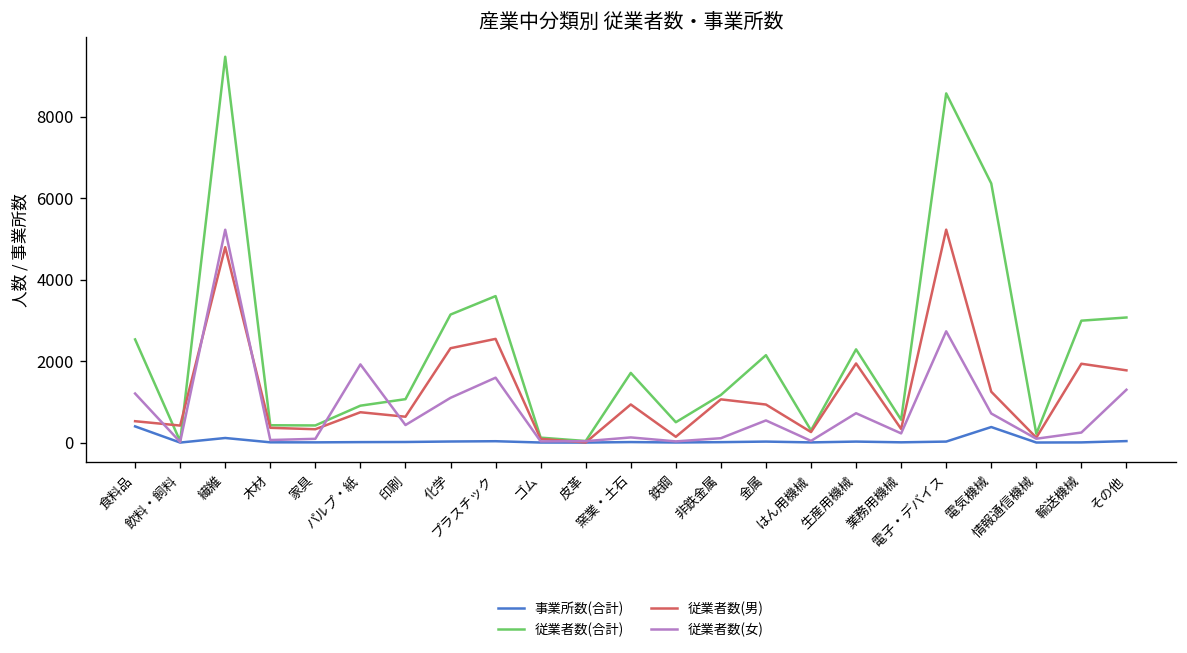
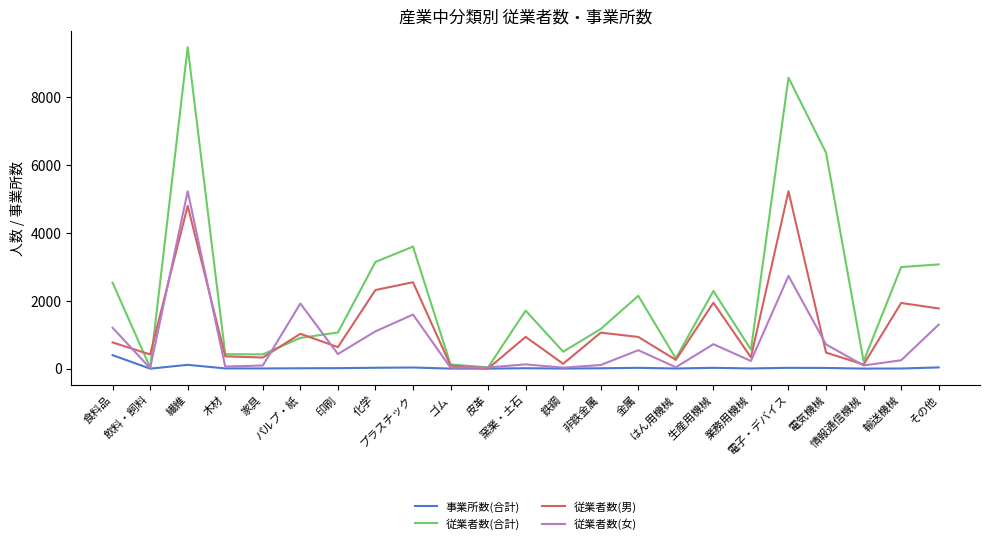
  {
    "事業所数(合計)": {
      "食料品": 400,
      "繊維": 100,
      "家具": 0,
      "パルプ・紙": 0,
      "印刷": 0,
      "化学": 0,
      "プラスチック": 0,
      "窯業・土石": 0,
      "非鉄金属": 0,
      "金属": 0,
      "生産用機械": 0,
      "業務用機械": 0,
      "電子・デバイス": 0,
-     "電気機械": 400,
+     "電気機械": 0,
      "情報通信機械": 0,
      "輸送機械": 0,
      "その他": 0
    },
    "従業者数(合計)": {
      "食料品": 2500,
      "繊維": 9500,
      "家具": 400,
      "パルプ・紙": 900,
      "印刷": 1100,
      "化学": 3100,
      "プラスチック": 3600,
      "窯業・土石": 1700,
      "鉄鋼": 500,
      "非鉄金属": 1200,
      "金属": 2100,
      "生産用機械": 2300,
      "業務用機械": 600,
      "電子・デバイス": 8600,
      "電気機械": 6400,
      "情報通信機械": 200,
      "輸送機械": 3000,
      "その他": 3100
    },
    "従業者数(男)": {
-     "食料品": 500,
+     "食料品": 800,
      "飲料・飼料": 400,
      "繊維": 4800,
      "家具": 300,
-     "パルプ・紙": 700,
+     "パルプ・紙": 1000,
      "印刷": 600,
      "化学": 2300,
      "プラスチック": 2500,
      "窯業・土石": 900,
      "鉄鋼": 100,
      "非鉄金属": 1100,
      "金属": 900,
      "生産用機械": 1900,
      "業務用機械": 300,
      "電子・デバイス": 5200,
-     "電気機械": 1200,
+     "電気機械": 500,
      "輸送機械": 1900,
      "その他": 1800
    },
    "従業者数(女)": {
      "食料品": 1200,
      "繊維": 5200,
      "家具": 100,
      "パルプ・紙": 1900,
      "印刷": 400,
      "化学": 1100,
      "プラスチック": 1600,
      "窯業・土石": 100,
      "非鉄金属": 100,
      "金属": 500,
      "生産用機械": 700,
      "業務用機械": 200,
      "電子・デバイス": 2700,
      "電気機械": 700,
      "輸送機械": 200,
      "その他": 1300
    }
  }
